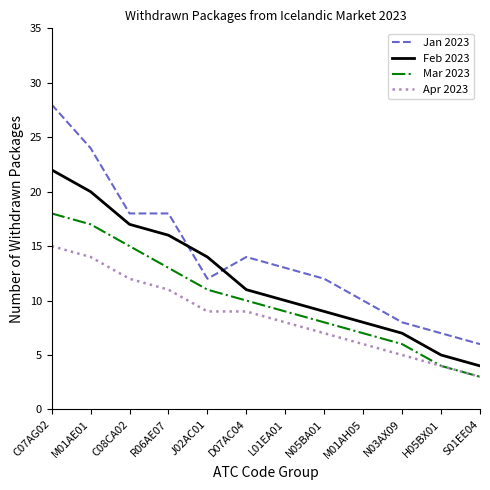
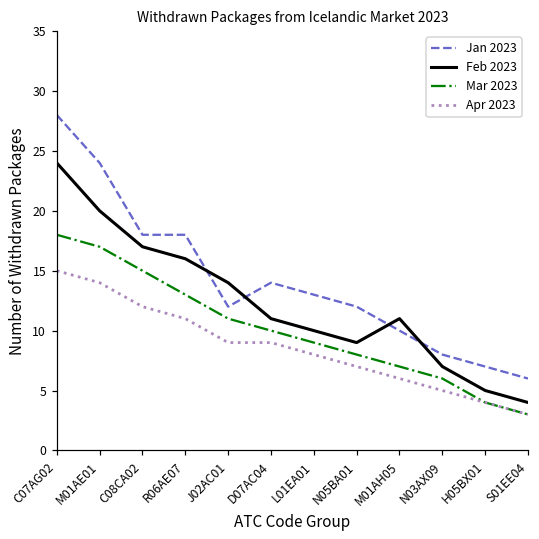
  {
    "Jan 2023": {
      "C07AG02": 28,
      "M01AE01": 24,
      "C08CA02": 18,
      "R06AE07": 18,
      "J02AC01": 12,
      "D07AC04": 14,
      "L01EA01": 13,
      "N05BA01": 12,
      "M01AH05": 10,
      "N03AX09": 8,
      "H05BX01": 7,
      "S01EE04": 6
    },
    "Feb 2023": {
-     "C07AG02": 22,
+     "C07AG02": 24,
      "M01AE01": 20,
      "C08CA02": 17,
      "R06AE07": 16,
      "J02AC01": 14,
      "D07AC04": 11,
      "L01EA01": 10,
      "N05BA01": 9,
-     "M01AH05": 8,
+     "M01AH05": 11,
      "N03AX09": 7,
      "H05BX01": 5,
      "S01EE04": 4
    },
    "Mar 2023": {
      "C07AG02": 18,
      "M01AE01": 17,
      "C08CA02": 15,
      "R06AE07": 13,
      "J02AC01": 11,
      "D07AC04": 10,
      "L01EA01": 9,
      "N05BA01": 8,
      "M01AH05": 7,
      "N03AX09": 6
    },
    "Apr 2023": {
      "C07AG02": 15,
      "M01AE01": 14,
      "C08CA02": 12,
      "R06AE07": 11,
      "J02AC01": 9,
      "D07AC04": 9,
      "L01EA01": 8,
      "N05BA01": 7,
      "M01AH05": 6,
      "N03AX09": 5
    }
  }
